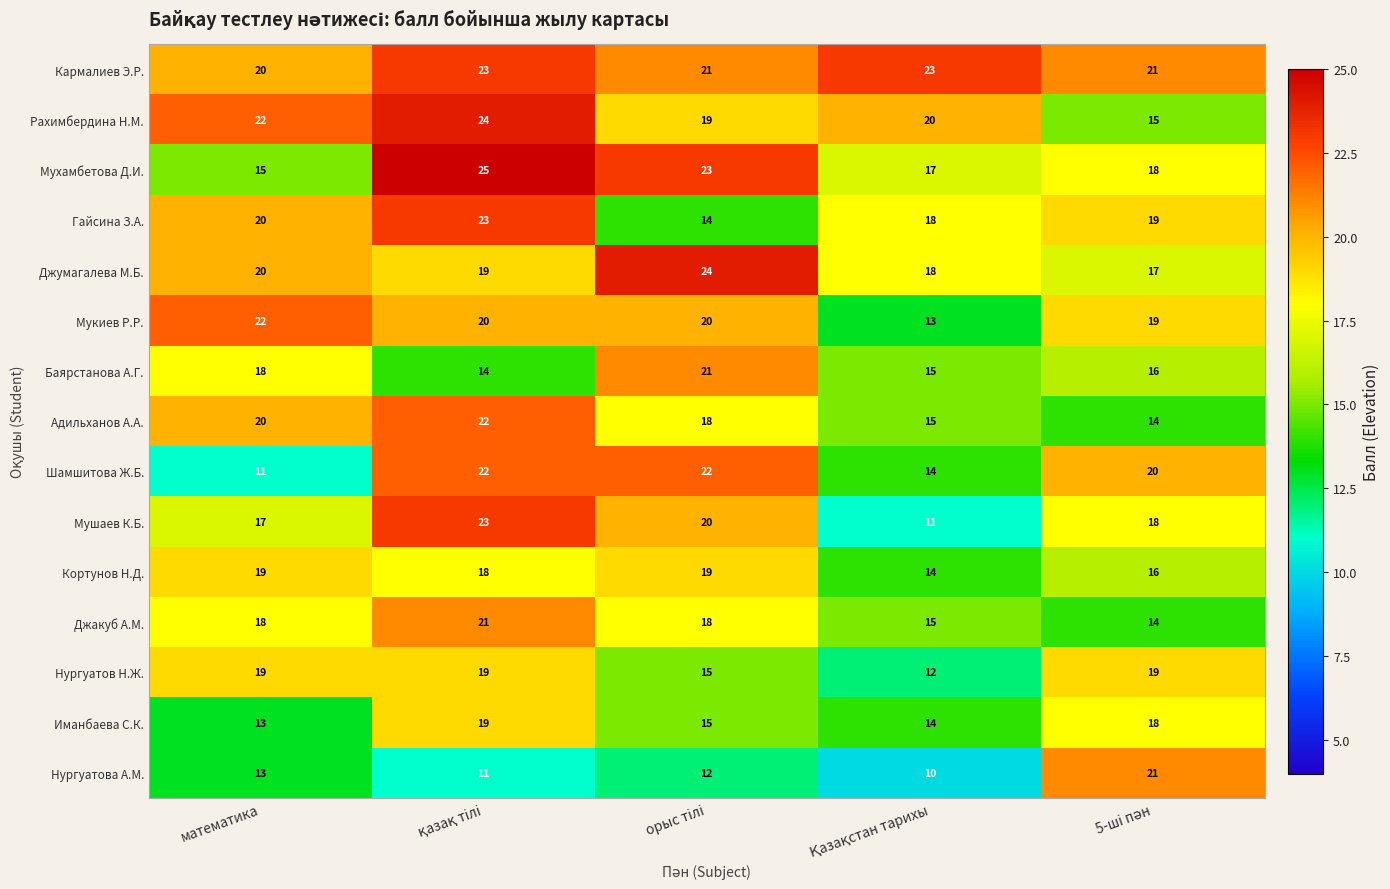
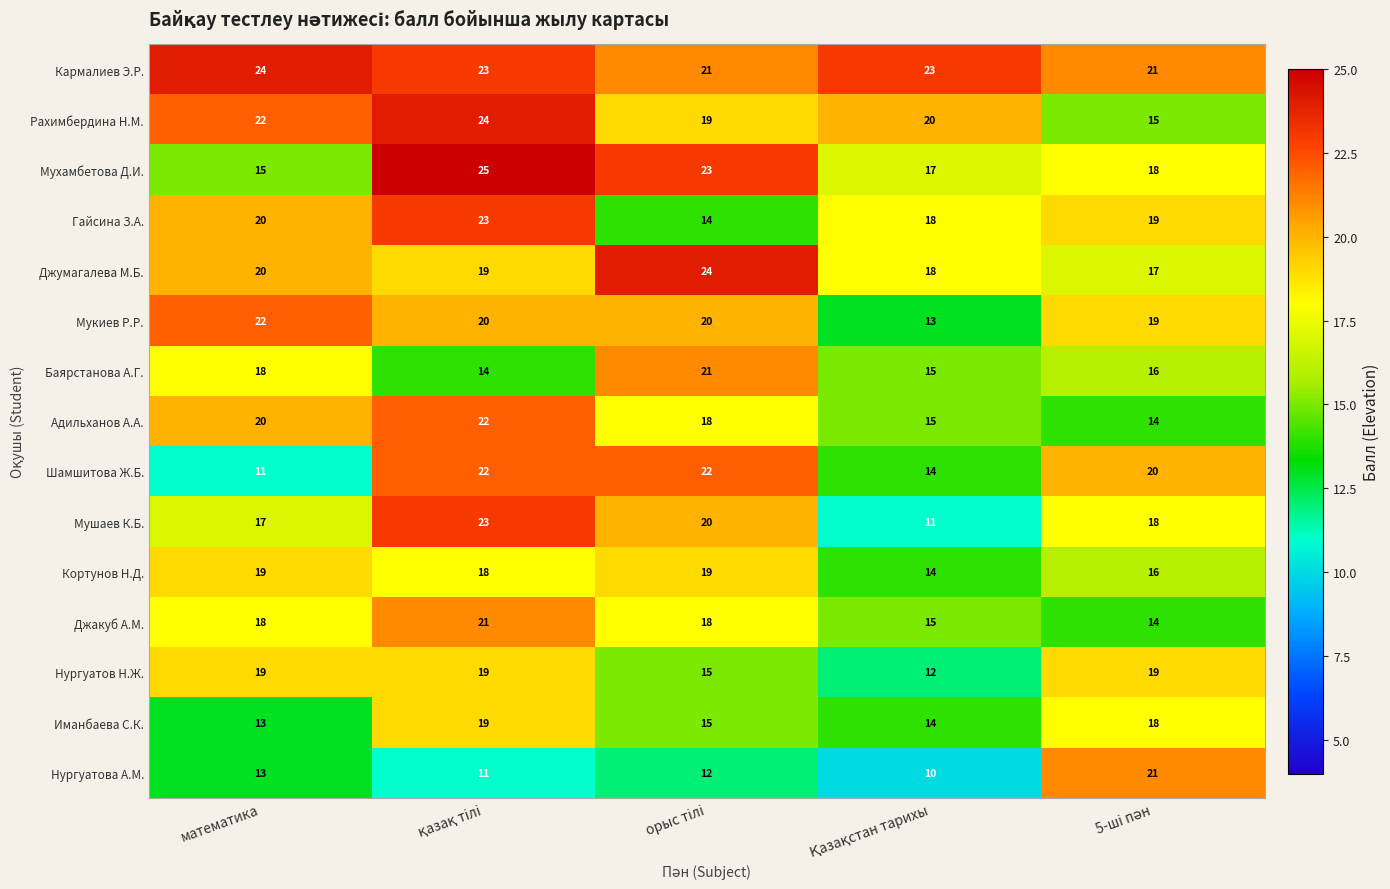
  {
    "Кармалиев Э.Р.": {
-     "математика": 20,
+     "математика": 24,
      "қазақ тілі": 23,
      "орыс тілі": 21,
      "Қазақстан тарихы": 23,
      "5-ші пән": 21
    },
    "Рахимбердина Н.М.": {
      "математика": 22,
      "қазақ тілі": 24,
      "орыс тілі": 19,
      "Қазақстан тарихы": 20,
      "5-ші пән": 15
    },
    "Мухамбетова Д.И.": {
      "математика": 15,
      "қазақ тілі": 25,
      "орыс тілі": 23,
      "Қазақстан тарихы": 17,
      "5-ші пән": 18
    },
    "Гайсина З.А.": {
      "математика": 20,
      "қазақ тілі": 23,
      "орыс тілі": 14,
      "Қазақстан тарихы": 18,
      "5-ші пән": 19
    },
    "Джумагалева М.Б.": {
      "математика": 20,
      "қазақ тілі": 19,
      "орыс тілі": 24,
      "Қазақстан тарихы": 18,
      "5-ші пән": 17
    },
    "Мукиев Р.Р.": {
      "математика": 22,
      "қазақ тілі": 20,
      "орыс тілі": 20,
      "Қазақстан тарихы": 13,
      "5-ші пән": 19
    },
    "Баярстанова А.Г.": {
      "математика": 18,
      "қазақ тілі": 14,
      "орыс тілі": 21,
      "Қазақстан тарихы": 15,
      "5-ші пән": 16
    },
    "Адильханов А.А.": {
      "математика": 20,
      "қазақ тілі": 22,
      "орыс тілі": 18,
      "Қазақстан тарихы": 15,
      "5-ші пән": 14
    },
    "Шамшитова Ж.Б.": {
      "математика": 11,
      "қазақ тілі": 22,
      "орыс тілі": 22,
      "Қазақстан тарихы": 14,
      "5-ші пән": 20
    },
    "Мушаев К.Б.": {
      "математика": 17,
      "қазақ тілі": 23,
      "орыс тілі": 20,
      "Қазақстан тарихы": 11,
      "5-ші пән": 18
    },
    "Кортунов Н.Д.": {
      "математика": 19,
      "қазақ тілі": 18,
      "орыс тілі": 19,
      "Қазақстан тарихы": 14,
      "5-ші пән": 16
    },
    "Джакуб А.М.": {
      "математика": 18,
      "қазақ тілі": 21,
      "орыс тілі": 18,
      "Қазақстан тарихы": 15,
      "5-ші пән": 14
    },
    "Нургуатов Н.Ж.": {
      "математика": 19,
      "қазақ тілі": 19,
      "орыс тілі": 15,
      "Қазақстан тарихы": 12,
      "5-ші пән": 19
    },
    "Иманбаева С.К.": {
      "математика": 13,
      "қазақ тілі": 19,
      "орыс тілі": 15,
      "Қазақстан тарихы": 14,
      "5-ші пән": 18
    },
    "Нургуатова А.М.": {
      "математика": 13,
      "қазақ тілі": 11,
      "орыс тілі": 12,
      "Қазақстан тарихы": 10,
      "5-ші пән": 21
    }
  }
